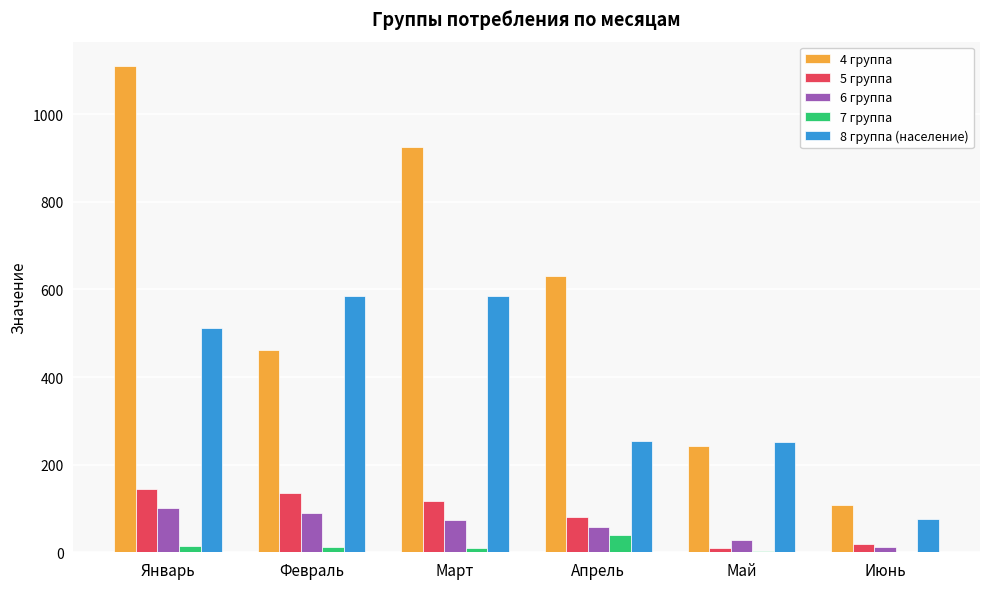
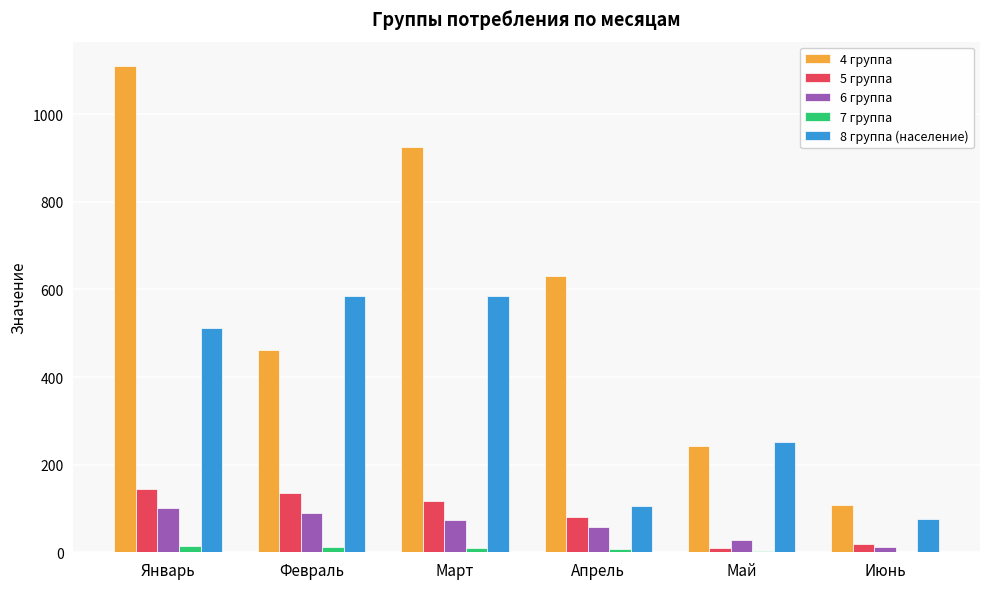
  {
    "4 группа": {
      "Январь": 1110,
      "Февраль": 460,
      "Март": 920,
      "Апрель": 630,
      "Май": 240,
      "Июнь": 110
    },
    "5 группа": {
      "Январь": 150,
      "Февраль": 140,
      "Март": 120,
      "Апрель": 80,
      "Май": 10,
      "Июнь": 20
    },
    "6 группа": {
      "Январь": 100,
      "Февраль": 90,
      "Март": 70,
      "Апрель": 60,
      "Май": 30,
      "Июнь": 10
    },
    "7 группа": {
      "Январь": 10,
      "Февраль": 10,
      "Март": 10,
-     "Апрель": 40
+     "Апрель": 10
    },
    "8 группа (население)": {
      "Январь": 510,
      "Февраль": 590,
      "Март": 590,
-     "Апрель": 250,
+     "Апрель": 110,
      "Май": 250,
      "Июнь": 80
    }
  }
